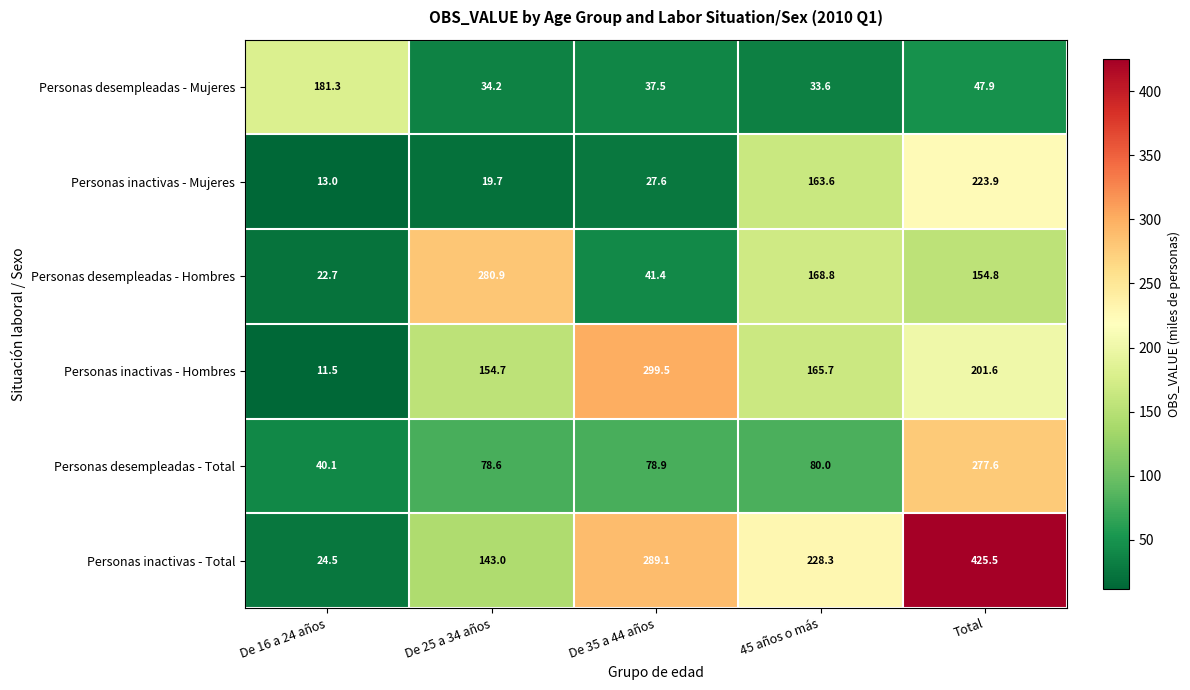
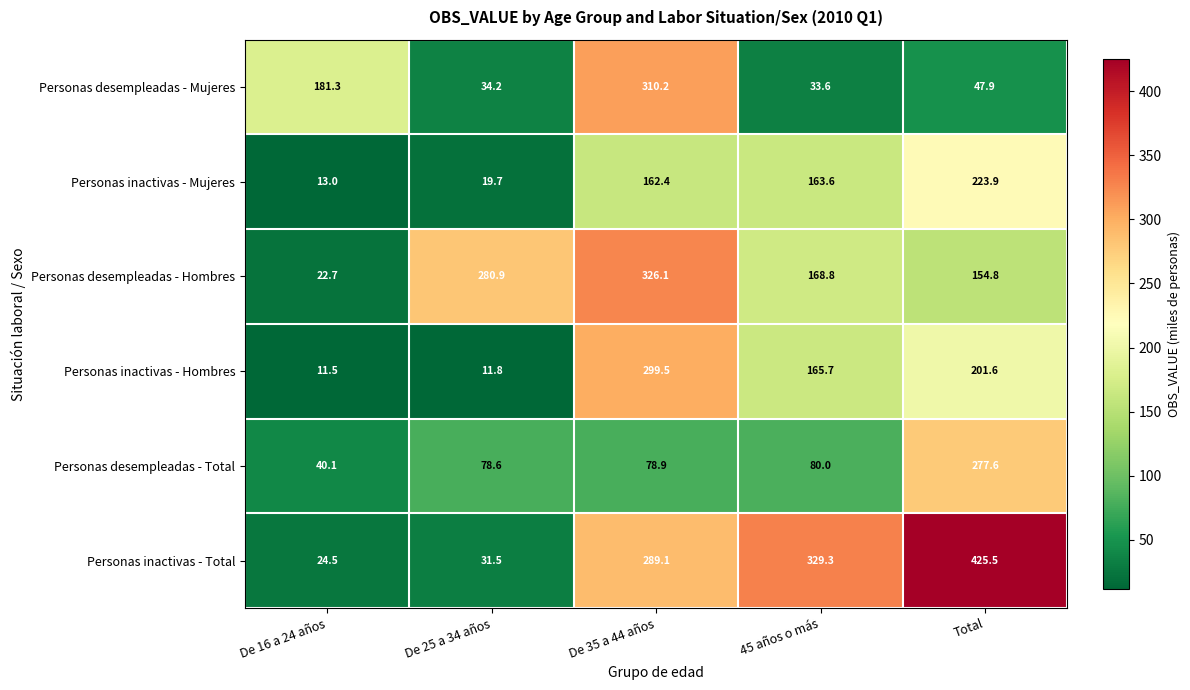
  {
    "Personas desempleadas - Mujeres": {
      "De 16 a 24 años": 181.3,
      "De 25 a 34 años": 34.2,
-     "De 35 a 44 años": 37.5,
+     "De 35 a 44 años": 310.2,
      "45 años o más": 33.6,
      "Total": 47.9
    },
    "Personas inactivas - Mujeres": {
      "De 16 a 24 años": 13.0,
      "De 25 a 34 años": 19.7,
-     "De 35 a 44 años": 27.6,
+     "De 35 a 44 años": 162.4,
      "45 años o más": 163.6,
      "Total": 223.9
    },
    "Personas desempleadas - Hombres": {
      "De 16 a 24 años": 22.7,
      "De 25 a 34 años": 280.9,
-     "De 35 a 44 años": 41.4,
+     "De 35 a 44 años": 326.1,
      "45 años o más": 168.8,
      "Total": 154.8
    },
    "Personas inactivas - Hombres": {
      "De 16 a 24 años": 11.5,
-     "De 25 a 34 años": 154.7,
+     "De 25 a 34 años": 11.8,
      "De 35 a 44 años": 299.5,
      "45 años o más": 165.7,
      "Total": 201.6
    },
    "Personas desempleadas - Total": {
      "De 16 a 24 años": 40.1,
      "De 25 a 34 años": 78.6,
      "De 35 a 44 años": 78.9,
      "45 años o más": 80.0,
      "Total": 277.6
    },
    "Personas inactivas - Total": {
      "De 16 a 24 años": 24.5,
-     "De 25 a 34 años": 143.0,
+     "De 25 a 34 años": 31.5,
      "De 35 a 44 años": 289.1,
-     "45 años o más": 228.3,
+     "45 años o más": 329.3,
      "Total": 425.5
    }
  }
